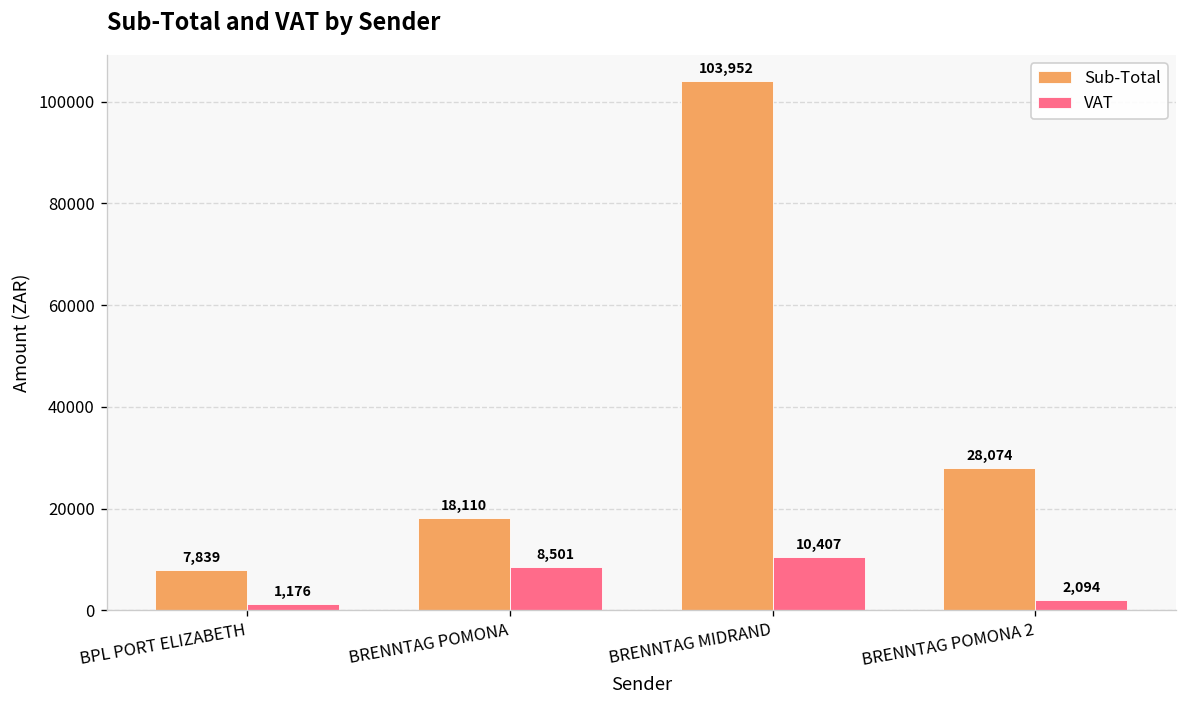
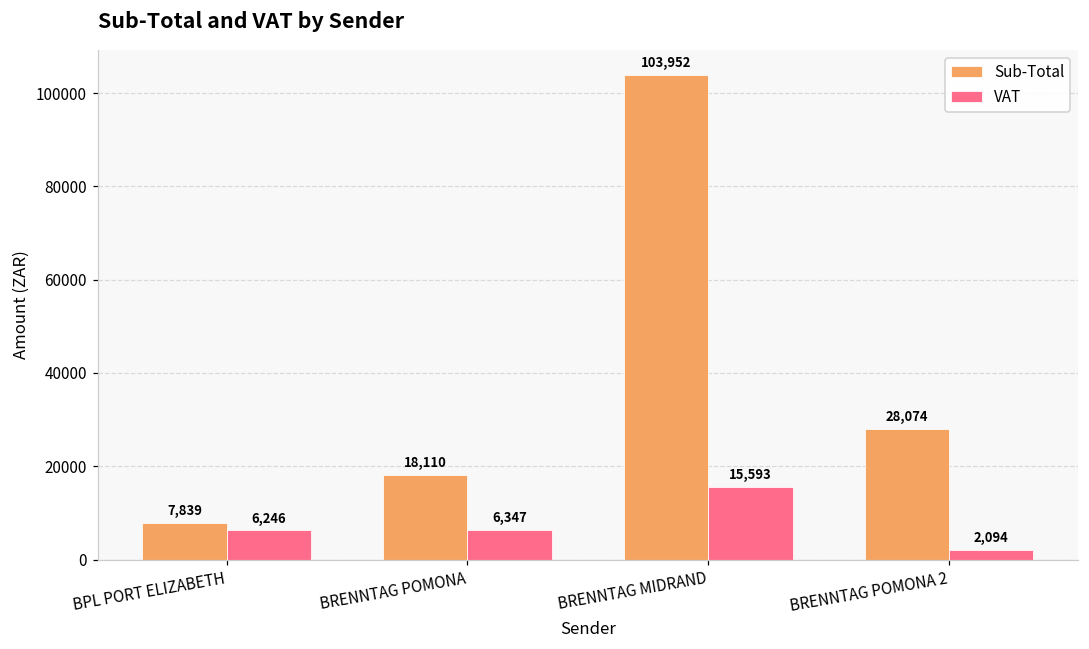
  {
    "Sub-Total": {
      "BPL PORT ELIZABETH": "7,839",
      "BRENNTAG POMONA": "18,110",
      "BRENNTAG MIDRAND": "103,952",
      "BRENNTAG POMONA 2": "28,074"
    },
    "VAT": {
-     "BPL PORT ELIZABETH": "1,176",
-     "BRENNTAG POMONA": "8,501",
-     "BRENNTAG MIDRAND": "10,407",
+     "BPL PORT ELIZABETH": "6,246",
+     "BRENNTAG POMONA": "6,347",
+     "BRENNTAG MIDRAND": "15,593",
      "BRENNTAG POMONA 2": "2,094"
    }
  }
